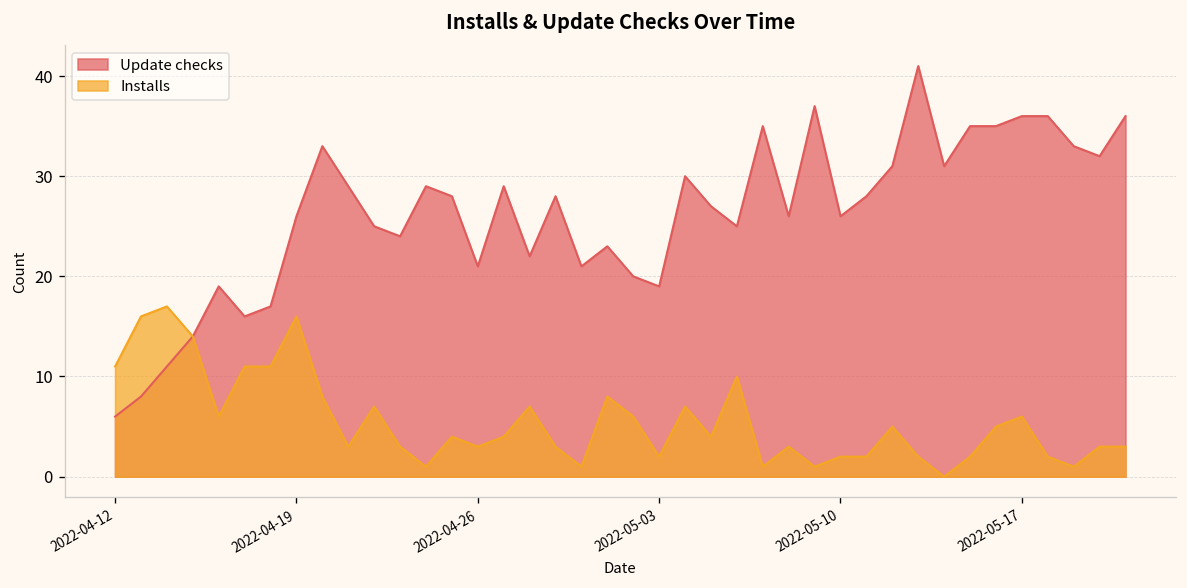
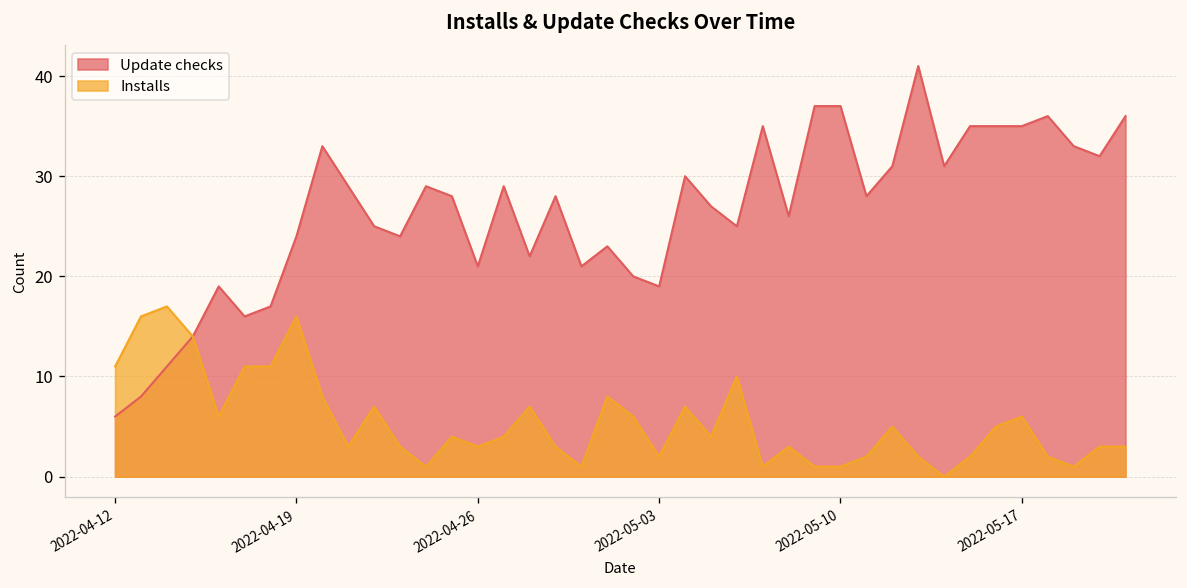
  {
    "Update checks": {
      "2022-04-12": 6,
-     "2022-04-19": 26,
+     "2022-04-19": 24,
      "2022-04-26": 21,
      "2022-05-03": 19,
-     "2022-05-10": 26,
-     "2022-05-17": 36
+     "2022-05-10": 37,
+     "2022-05-17": 35
    },
    "Installs": {
      "2022-04-12": 11,
      "2022-04-19": 16,
      "2022-04-26": 3,
      "2022-05-03": 2,
-     "2022-05-10": 2,
+     "2022-05-10": 1,
      "2022-05-17": 6
    }
  }
